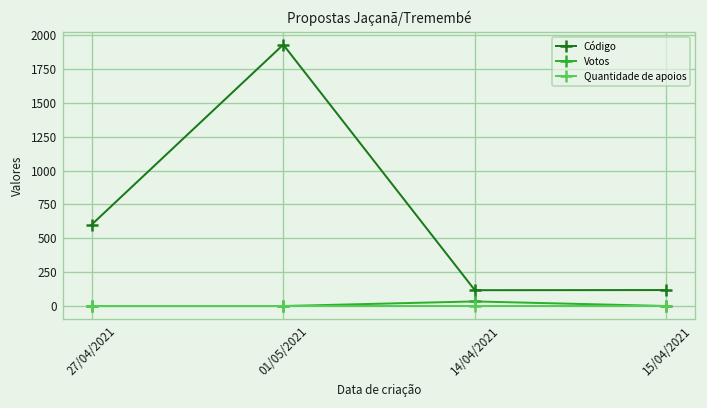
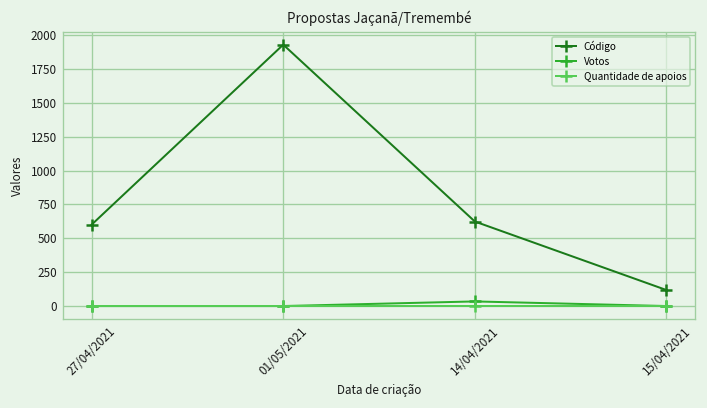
  {
    "Código": {
      "27/04/2021": 600,
      "01/05/2021": 1930,
-     "14/04/2021": 120,
+     "14/04/2021": 620,
      "15/04/2021": 120
    },
    "Votos": {
      "14/04/2021": 30
    },
    "Quantidade de apoios": {
      "14/04/2021": 0
    }
  }
